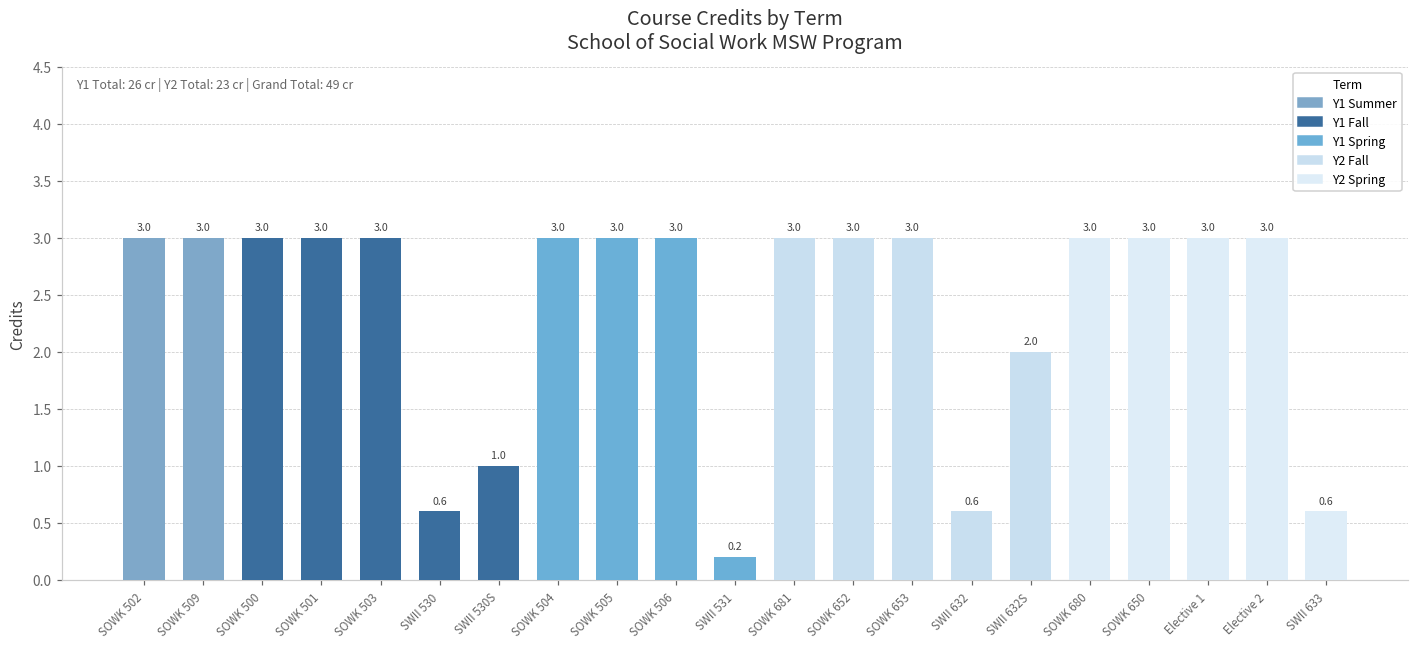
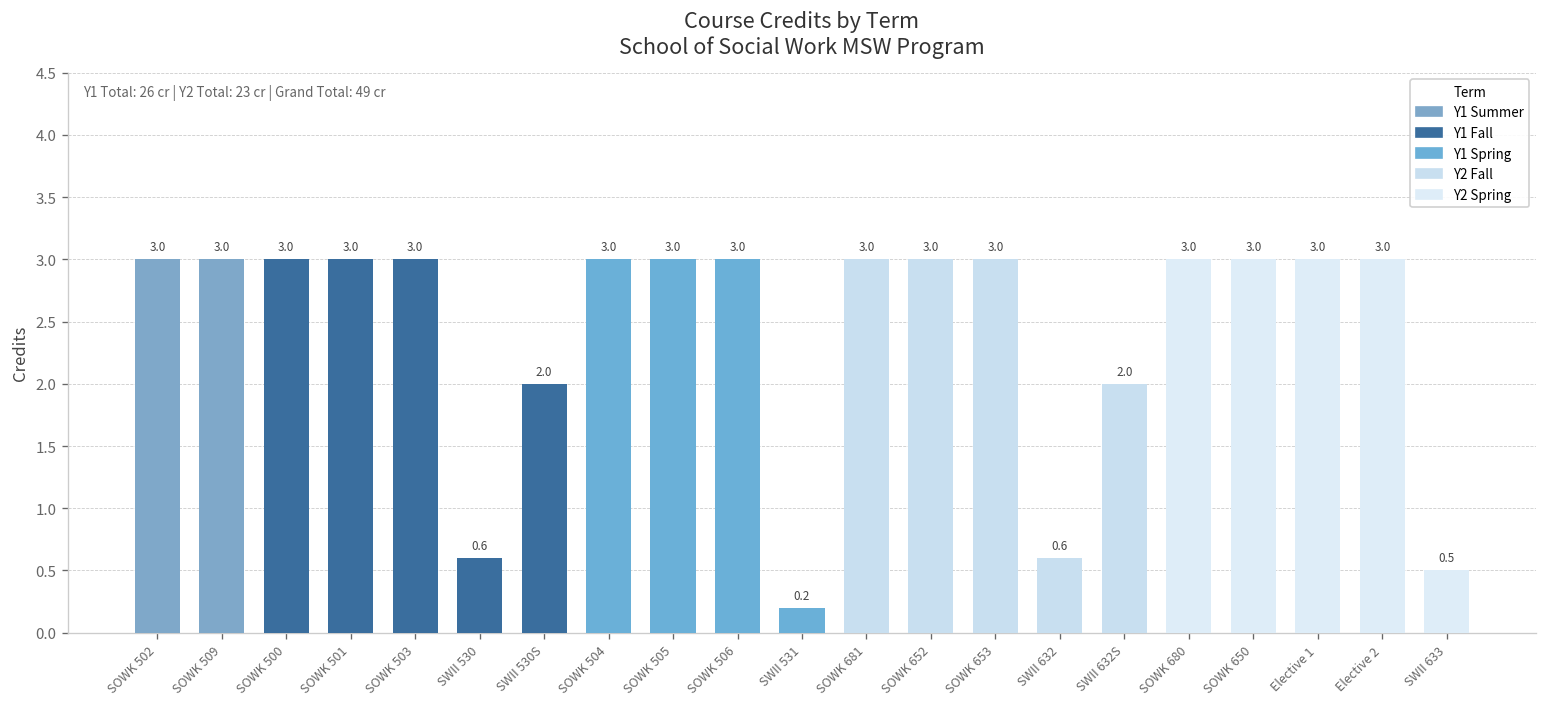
  {
    "SOWK 502": 3.0,
    "SOWK 509": 3.0,
    "SOWK 500": 3.0,
    "SOWK 501": 3.0,
    "SOWK 503": 3.0,
    "SWII 530": 0.6,
-   "SWII 530S": 1.0,
+   "SWII 530S": 2.0,
    "SOWK 504": 3.0,
    "SOWK 505": 3.0,
    "SOWK 506": 3.0,
    "SWII 531": 0.2,
    "SOWK 681": 3.0,
    "SOWK 652": 3.0,
    "SOWK 653": 3.0,
    "SWII 632": 0.6,
    "SWII 632S": 2.0,
    "SOWK 680": 3.0,
    "SOWK 650": 3.0,
    "Elective 1": 3.0,
    "Elective 2": 3.0,
-   "SWII 633": 0.6
+   "SWII 633": 0.5
  }
